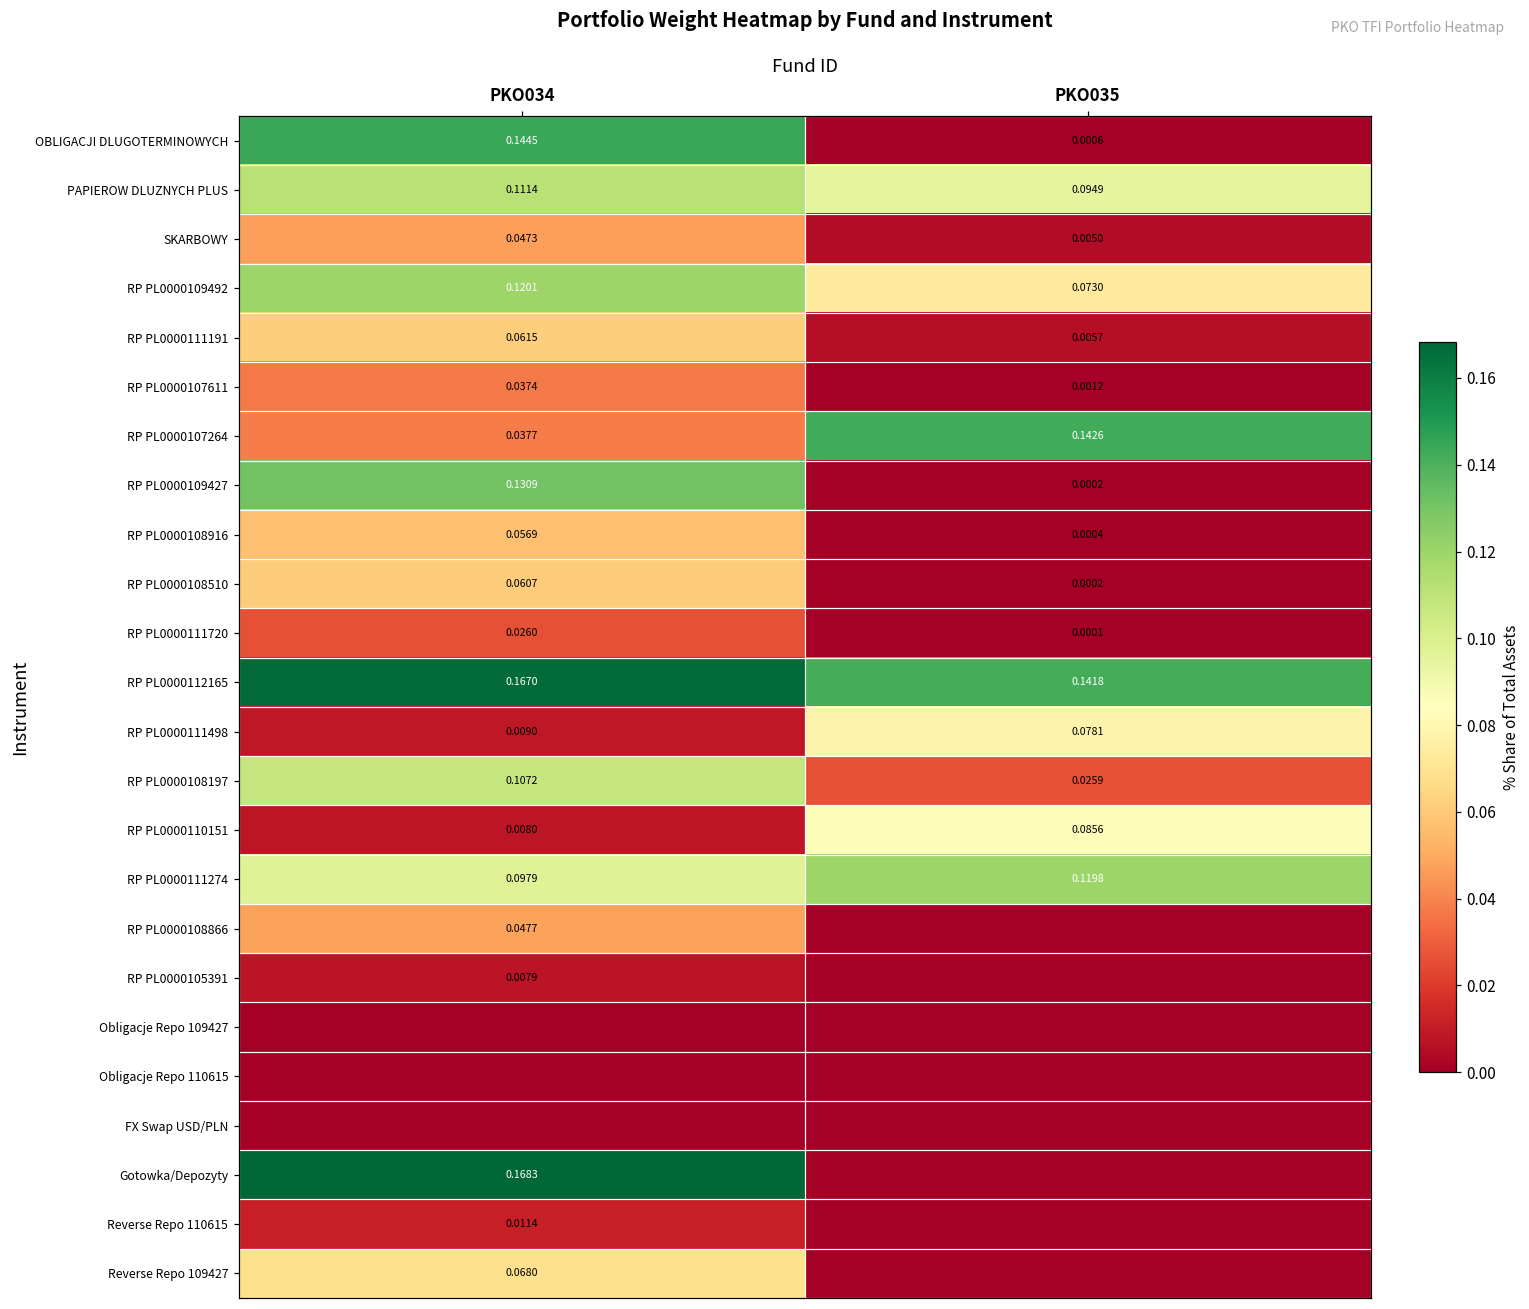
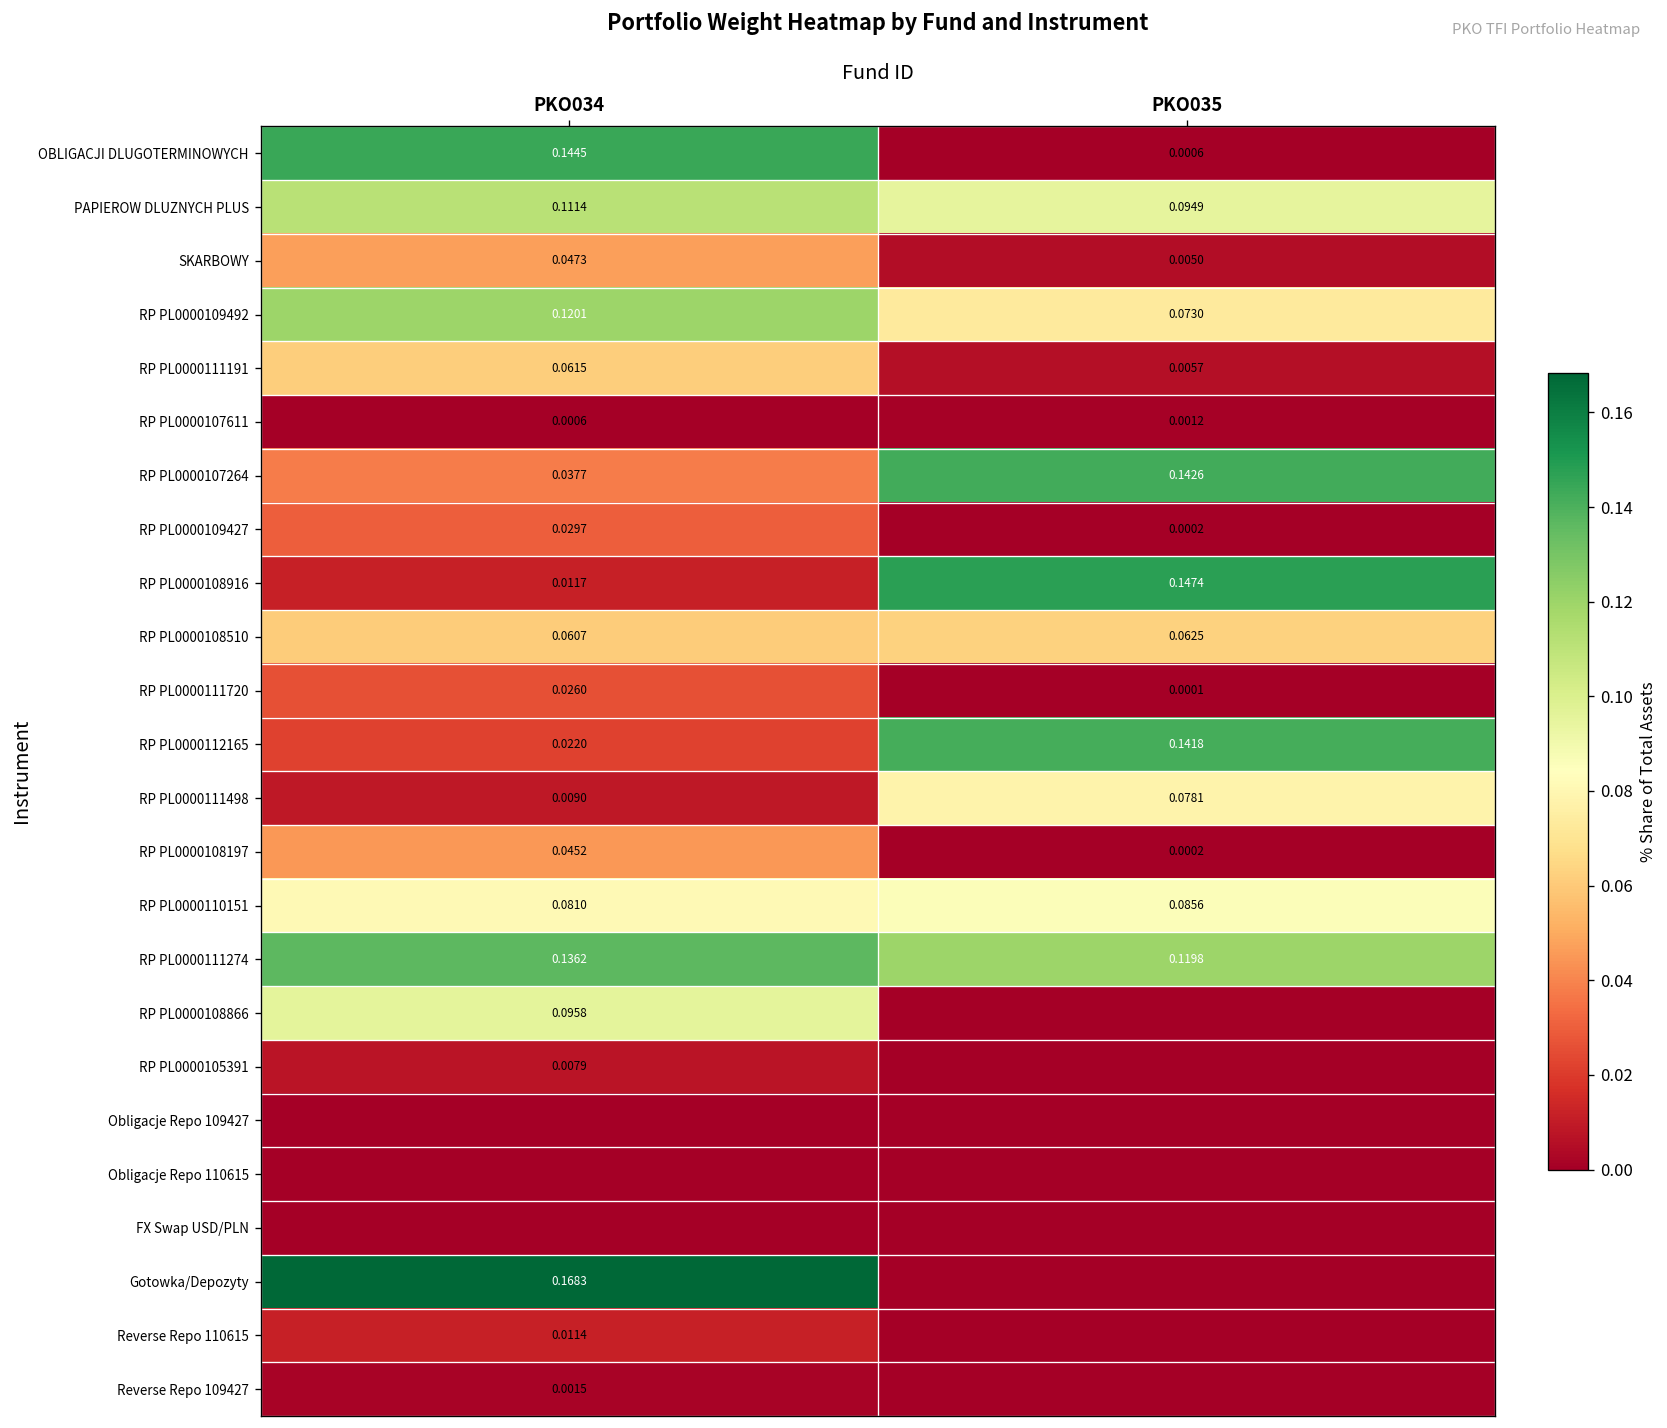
  {
    "OBLIGACJI DLUGOTERMINOWYCH": {
      "PKO034": 0.1445,
      "PKO035": 0.0006
    },
    "PAPIEROW DLUZNYCH PLUS": {
      "PKO034": 0.1114,
      "PKO035": 0.0949
    },
    "SKARBOWY": {
      "PKO034": 0.0473,
      "PKO035": 0.0050
    },
    "RP PL0000109492": {
      "PKO034": 0.1201,
      "PKO035": 0.0730
    },
    "RP PL0000111191": {
      "PKO034": 0.0615,
      "PKO035": 0.0057
    },
    "RP PL0000107611": {
-     "PKO034": 0.0374,
+     "PKO034": 0.0006,
      "PKO035": 0.0012
    },
    "RP PL0000107264": {
      "PKO034": 0.0377,
      "PKO035": 0.1426
    },
    "RP PL0000109427": {
-     "PKO034": 0.1309,
+     "PKO034": 0.0297,
      "PKO035": 0.0002
    },
    "RP PL0000108916": {
-     "PKO034": 0.0569,
-     "PKO035": 0.0004
+     "PKO034": 0.0117,
+     "PKO035": 0.1474
    },
    "RP PL0000108510": {
      "PKO034": 0.0607,
-     "PKO035": 0.0002
+     "PKO035": 0.0625
    },
    "RP PL0000111720": {
      "PKO034": 0.0260,
      "PKO035": 0.0001
    },
    "RP PL0000112165": {
-     "PKO034": 0.1670,
+     "PKO034": 0.0220,
      "PKO035": 0.1418
    },
    "RP PL0000111498": {
      "PKO034": 0.0090,
      "PKO035": 0.0781
    },
    "RP PL0000108197": {
-     "PKO034": 0.1072,
-     "PKO035": 0.0259
+     "PKO034": 0.0452,
+     "PKO035": 0.0002
    },
    "RP PL0000110151": {
-     "PKO034": 0.0080,
+     "PKO034": 0.0810,
      "PKO035": 0.0856
    },
    "RP PL0000111274": {
-     "PKO034": 0.0979,
+     "PKO034": 0.1362,
      "PKO035": 0.1198
    },
    "RP PL0000108866": {
-     "PKO034": 0.0477
+     "PKO034": 0.0958
    },
    "RP PL0000105391": {
      "PKO034": 0.0079
    },
    "Gotowka/Depozyty": {
      "PKO034": 0.1683
    },
    "Reverse Repo 110615": {
      "PKO034": 0.0114
    },
    "Reverse Repo 109427": {
-     "PKO034": 0.0680
+     "PKO034": 0.0015
    }
  }
